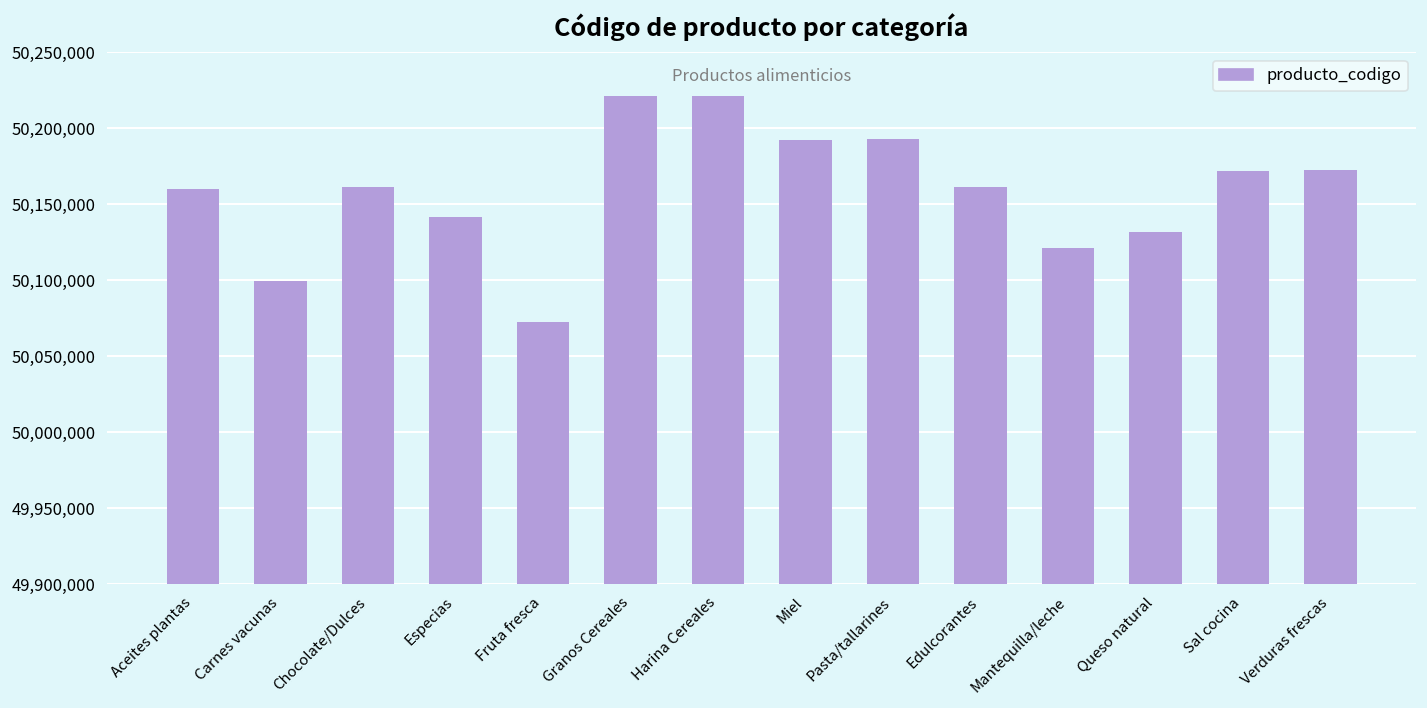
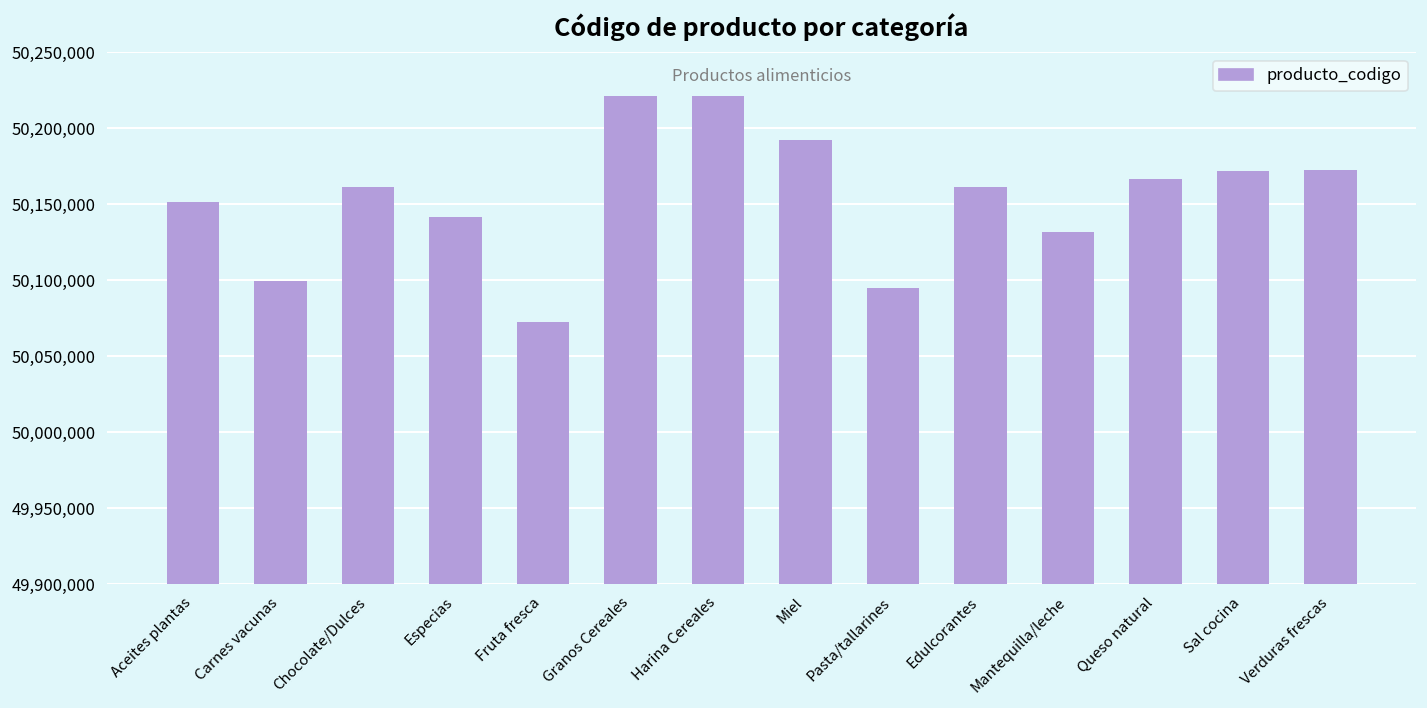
  {
-   "Aceites plantas": "50,160,000",
+   "Aceites plantas": "50,152,000",
    "Carnes vacunas": "50,099,000",
    "Chocolate/Dulces": "50,162,000",
    "Especias": "50,141,000",
    "Fruta fresca": "50,073,000",
    "Granos Cereales": "50,221,000",
    "Harina Cereales": "50,221,000",
    "Miel": "50,192,000",
-   "Pasta/tallarines": "50,193,000",
+   "Pasta/tallarines": "50,095,000",
    "Edulcorantes": "50,162,000",
-   "Mantequilla/leche": "50,121,000",
-   "Queso natural": "50,132,000",
+   "Mantequilla/leche": "50,132,000",
+   "Queso natural": "50,167,000",
    "Sal cocina": "50,172,000",
    "Verduras frescas": "50,173,000"
  }
